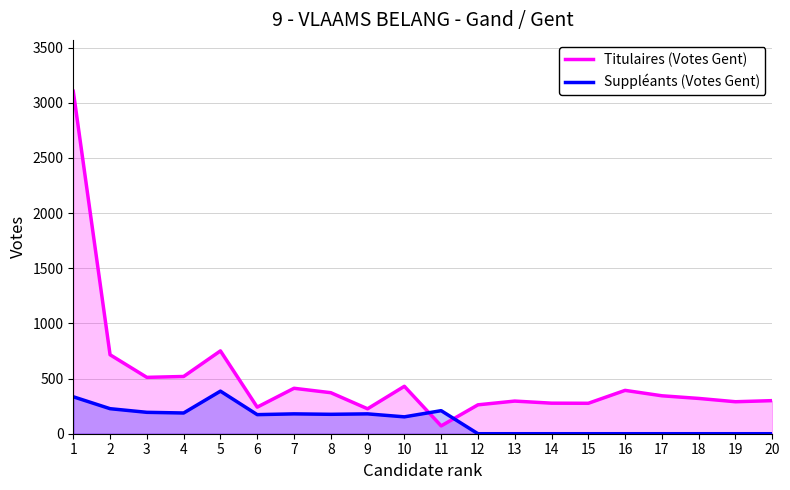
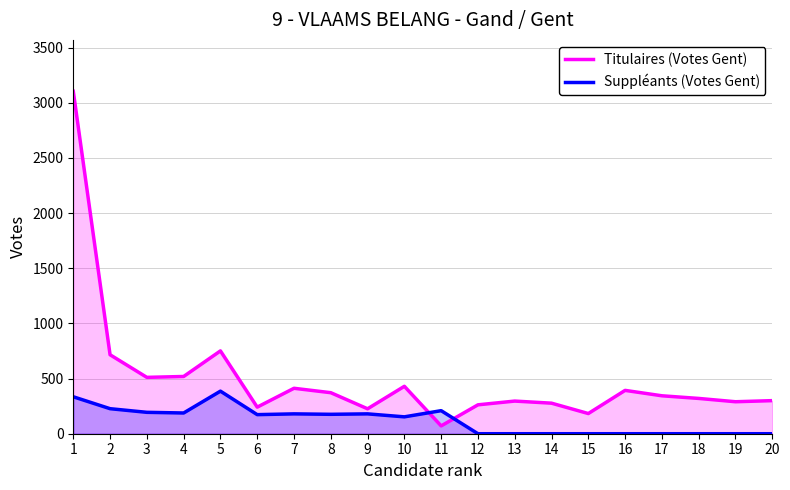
  {
    "Titulaires (Votes Gent)": {
      "1": 3110,
      "2": 720,
      "3": 510,
      "4": 520,
      "5": 750,
      "6": 240,
      "7": 410,
      "8": 370,
      "9": 230,
      "10": 430,
      "11": 70,
      "12": 260,
      "13": 300,
      "14": 280,
-     "15": 280,
+     "15": 180,
      "16": 390,
      "17": 340,
      "18": 320,
      "19": 290,
      "20": 300
    },
    "Suppléants (Votes Gent)": {
      "1": 340,
      "2": 230,
      "3": 190,
      "4": 190,
      "5": 390,
      "6": 170,
      "7": 180,
      "8": 180,
      "9": 180,
      "10": 150,
      "11": 210,
      "12": 0,
      "13": 0,
      "14": 0,
      "15": 0,
      "16": 0,
      "17": 0,
      "18": 0,
      "19": 0,
      "20": 0
    }
  }
